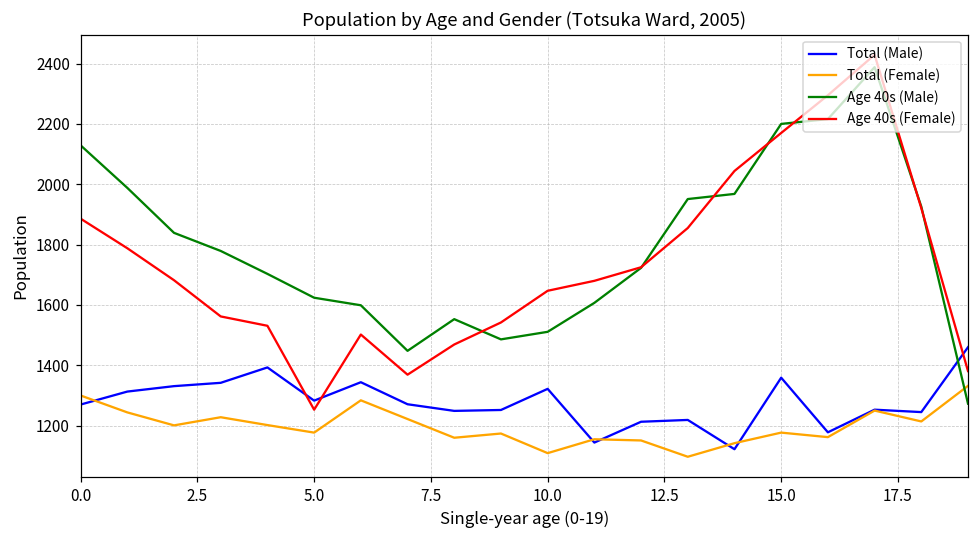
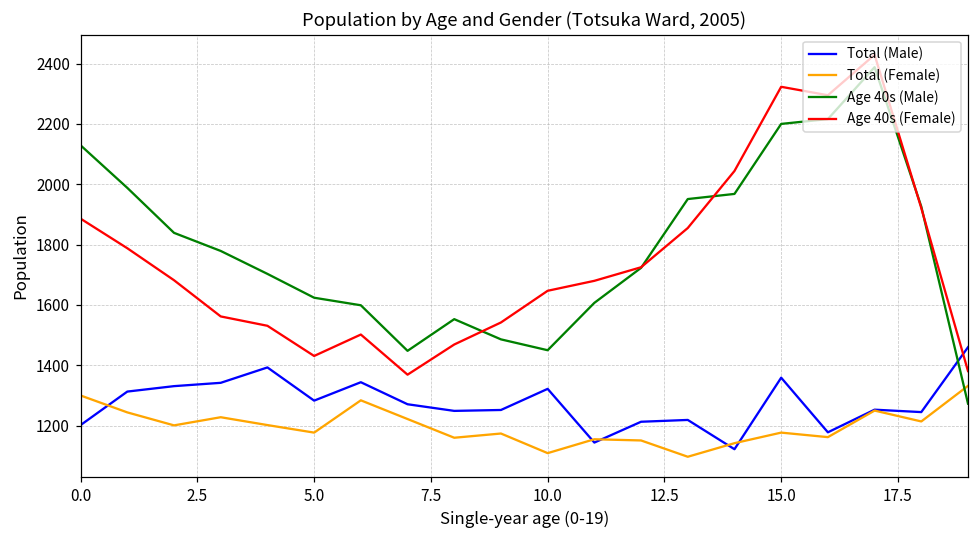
  {
    "Total (Male)": {
-     "0.0": 1270,
+     "0.0": 1200,
      "5.0": 1280,
      "10.0": 1320,
      "15.0": 1360
    },
    "Total (Female)": {
      "0.0": 1300,
      "5.0": 1180,
      "10.0": 1110,
      "15.0": 1180
    },
    "Age 40s (Male)": {
      "0.0": 2130,
      "5.0": 1620,
-     "10.0": 1510,
+     "10.0": 1450,
      "15.0": 2200
    },
    "Age 40s (Female)": {
      "0.0": 1890,
-     "5.0": 1250,
+     "5.0": 1430,
      "10.0": 1650,
-     "15.0": 2170
+     "15.0": 2320
    }
  }
